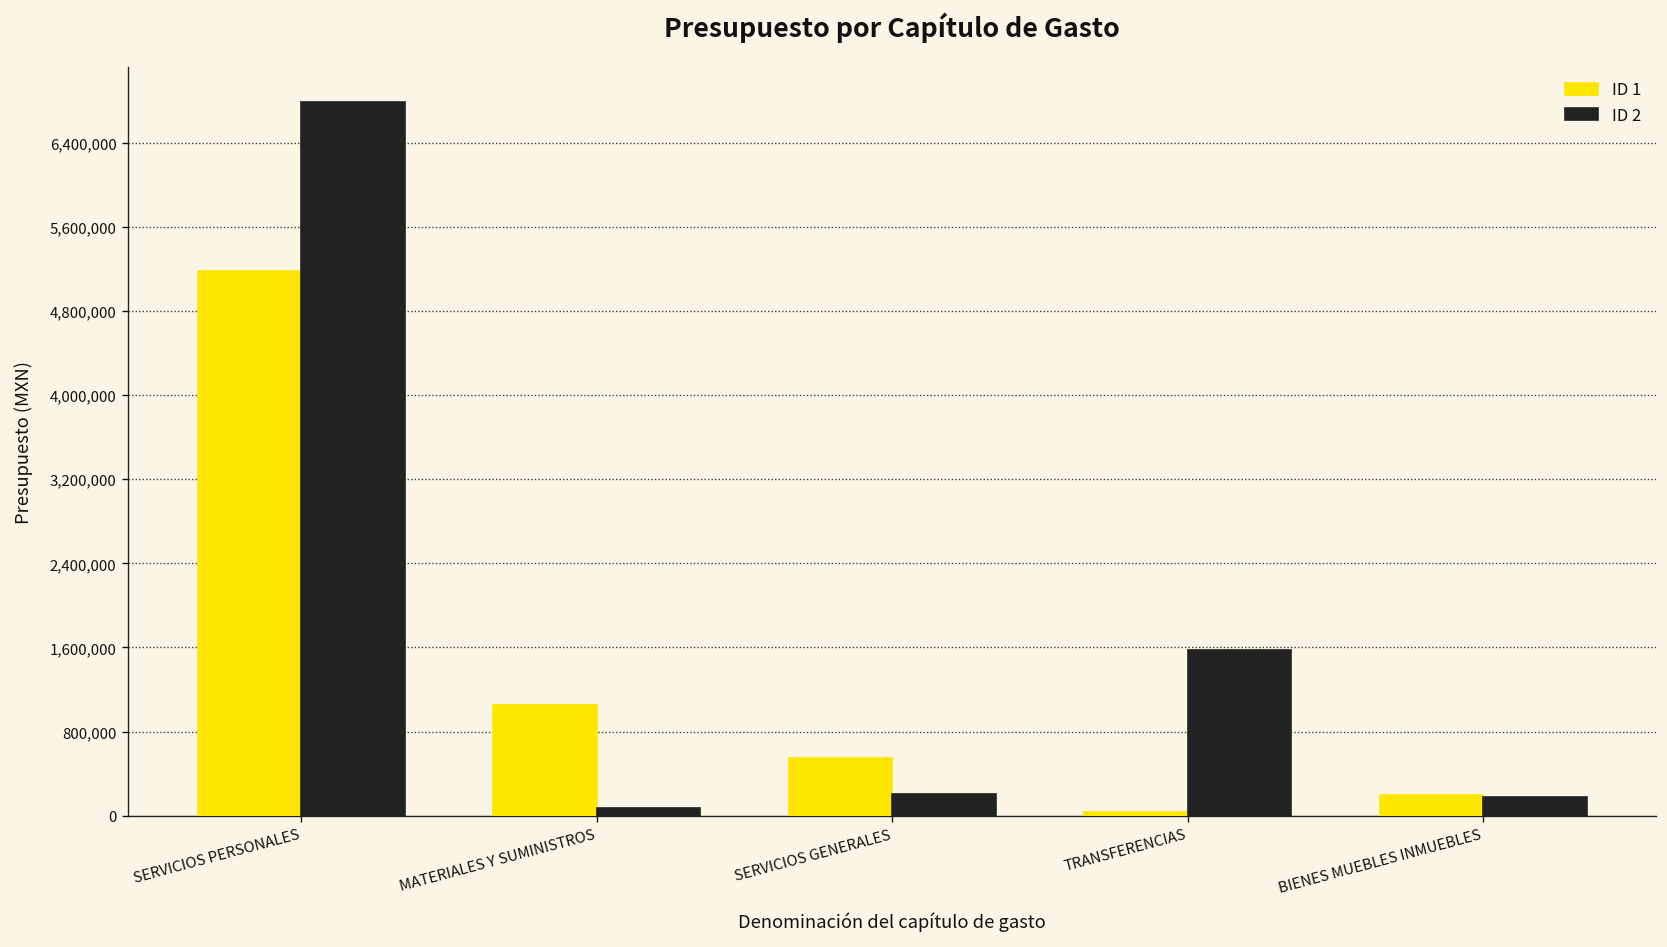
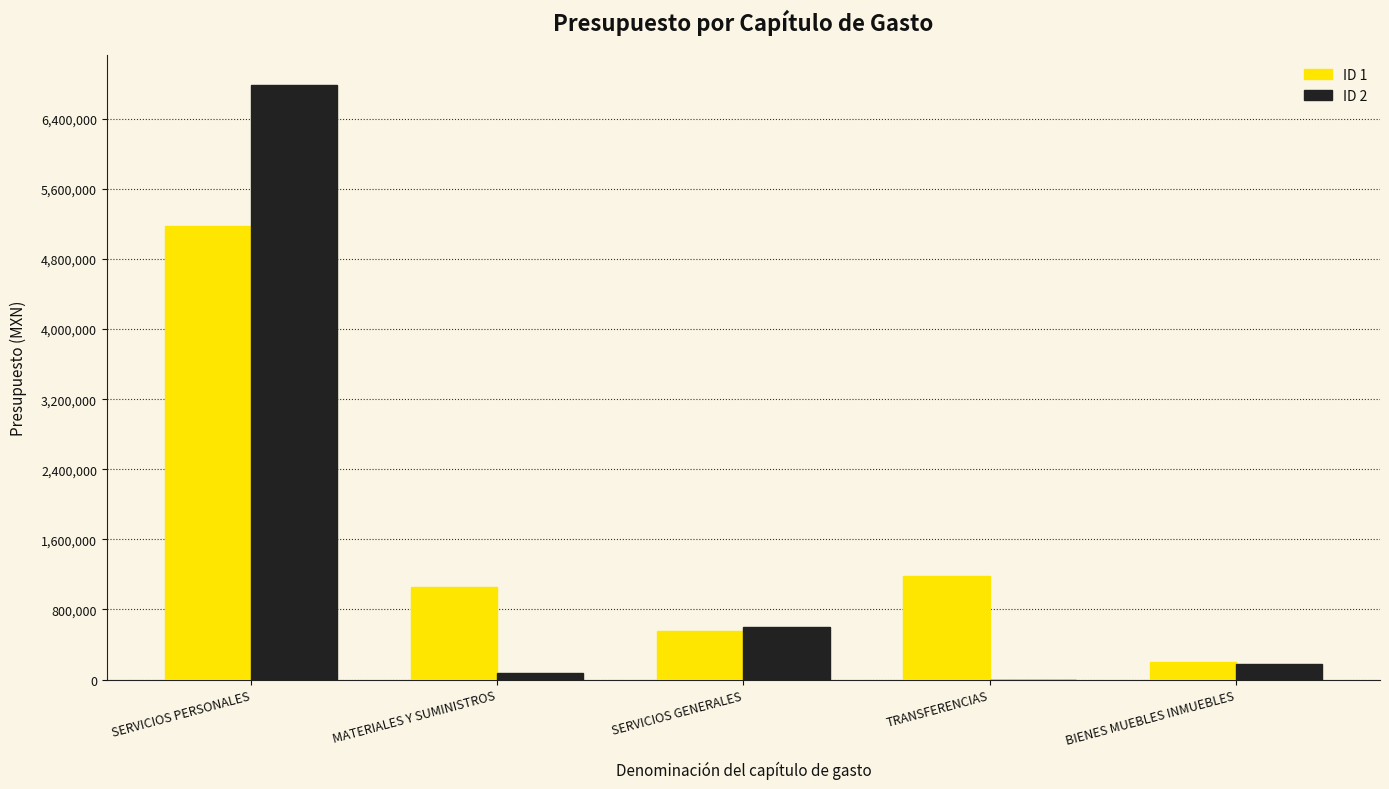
  {
    "ID 1": {
      "SERVICIOS PERSONALES": "5,200,000",
      "MATERIALES Y SUMINISTROS": "1,100,000",
      "SERVICIOS GENERALES": "600,000",
-     "TRANSFERENCIAS": "0",
+     "TRANSFERENCIAS": "1,200,000",
      "BIENES MUEBLES INMUEBLES": "200,000"
    },
    "ID 2": {
      "SERVICIOS PERSONALES": "6,800,000",
      "MATERIALES Y SUMINISTROS": "100,000",
-     "SERVICIOS GENERALES": "200,000",
-     "TRANSFERENCIAS": "1,600,000",
+     "SERVICIOS GENERALES": "600,000",
+     "TRANSFERENCIAS": "0",
      "BIENES MUEBLES INMUEBLES": "200,000"
    }
  }
